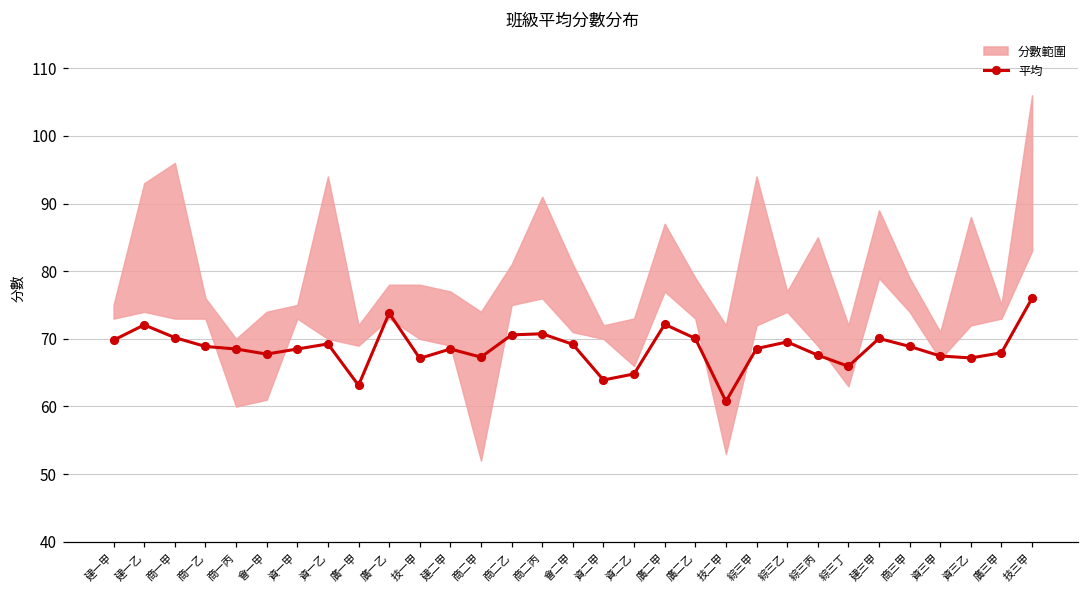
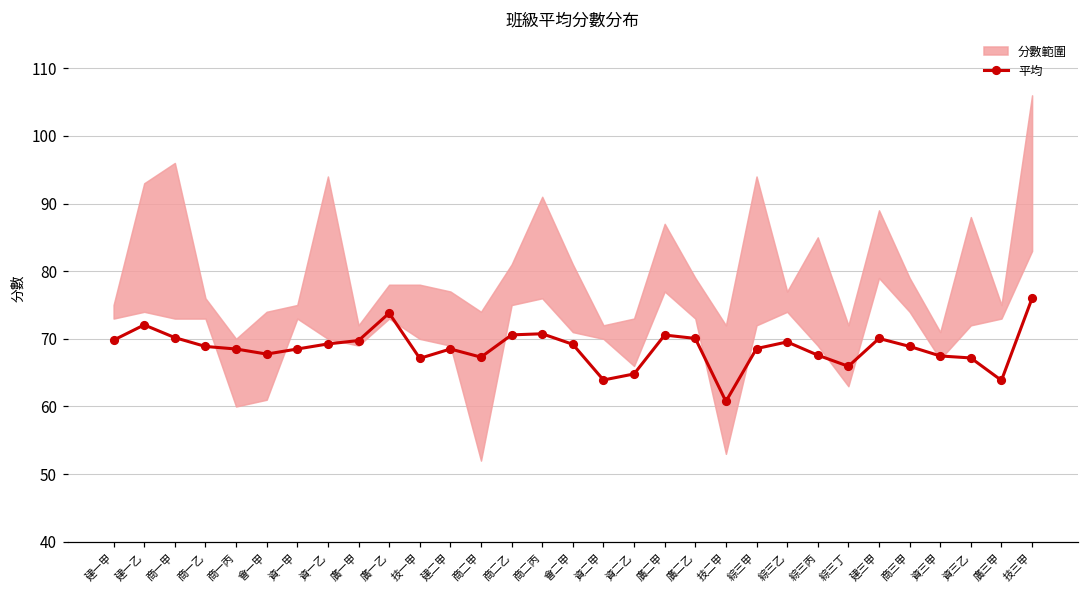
  {
    "平均": {
      "建一甲": 70,
      "建一乙": 72,
      "商一甲": 70,
      "商一乙": 69,
      "商一丙": 69,
      "會一甲": 68,
      "資一甲": 69,
      "資一乙": 69,
-     "廣一甲": 63,
+     "廣一甲": 70,
      "廣一乙": 74,
      "技一甲": 67,
      "建二甲": 69,
      "商二甲": 67,
      "商二乙": 71,
      "商二丙": 71,
      "會二甲": 69,
      "資二甲": 64,
      "資二乙": 65,
-     "廣二甲": 72,
+     "廣二甲": 71,
      "廣二乙": 70,
      "技二甲": 61,
      "綜三甲": 69,
      "綜三乙": 70,
      "綜三丙": 68,
      "綜三丁": 66,
      "建三甲": 70,
      "商三甲": 69,
      "資三甲": 67,
      "資三乙": 67,
-     "廣三甲": 68,
+     "廣三甲": 64,
      "技三甲": 76
    }
  }
